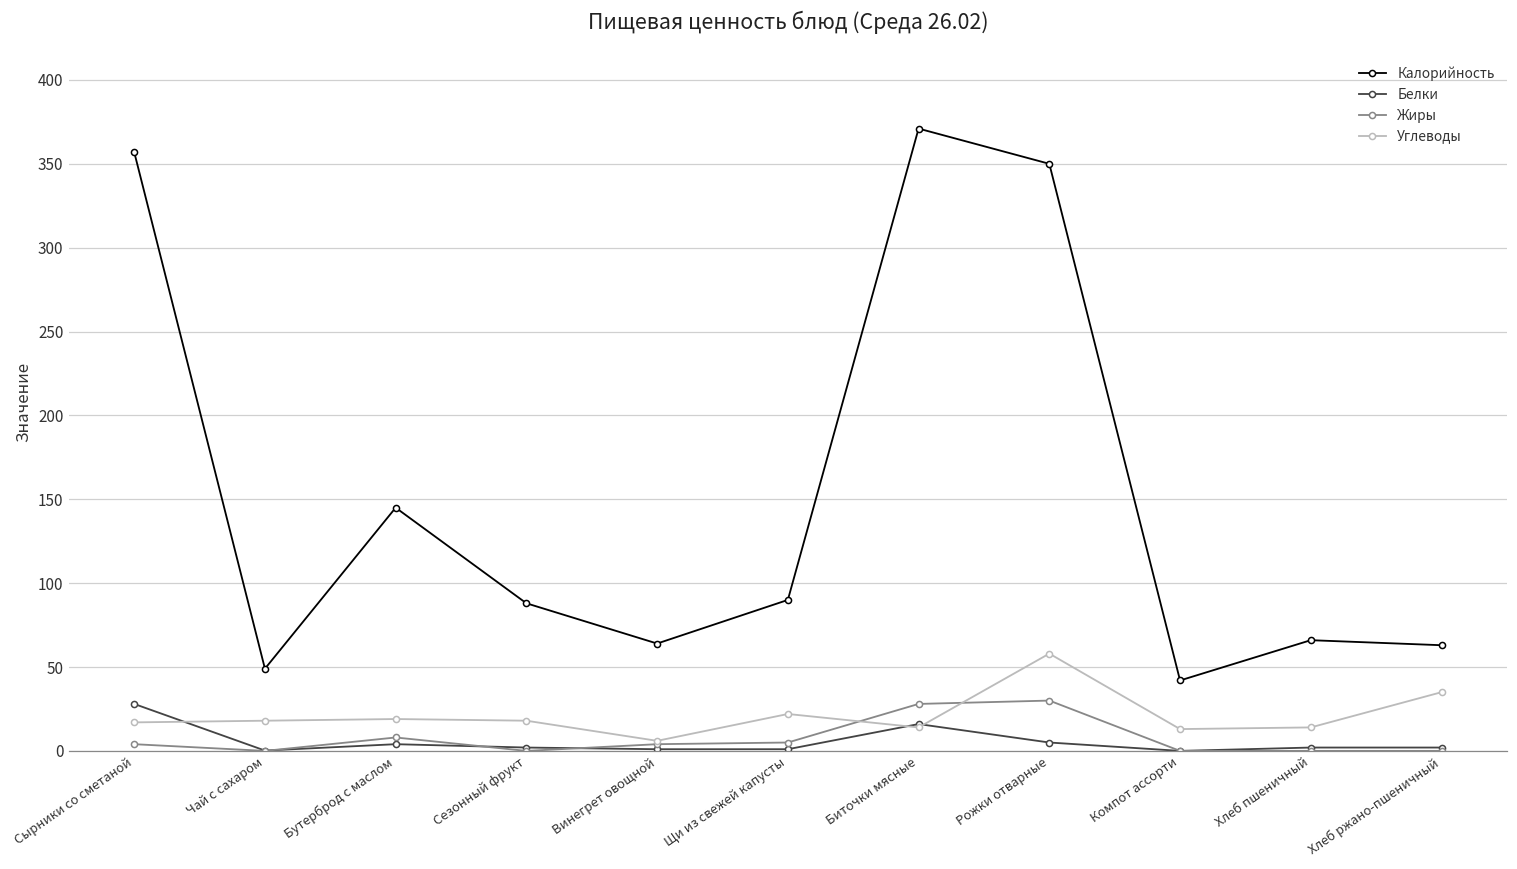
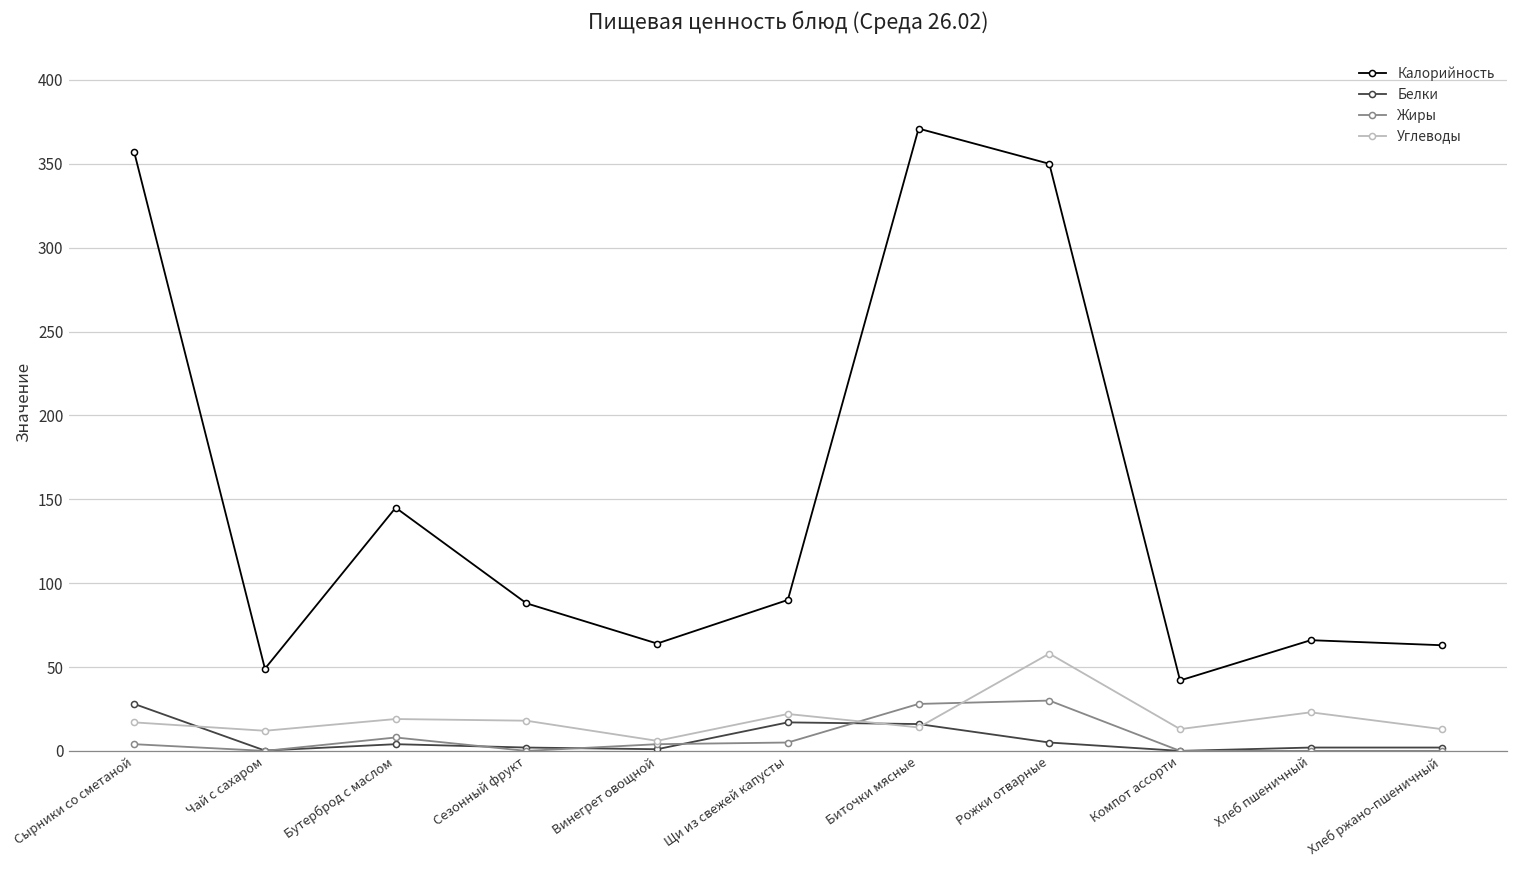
  {
    "Калорийность": {
      "Сырники со сметаной": 357,
      "Чай с сахаром": 49,
      "Бутерброд с маслом": 145,
      "Сезонный фрукт": 88,
      "Винегрет овощной": 64,
      "Щи из свежей капусты": 90,
      "Биточки мясные": 371,
      "Рожки отварные": 350,
      "Компот ассорти": 42,
      "Хлеб пшеничный": 66,
      "Хлеб ржано-пшеничный": 63
    },
    "Белки": {
      "Сырники со сметаной": 28,
      "Бутерброд с маслом": 4,
      "Сезонный фрукт": 2,
      "Винегрет овощной": 1,
-     "Щи из свежей капусты": 1,
+     "Щи из свежей капусты": 17,
      "Биточки мясные": 16,
      "Рожки отварные": 5,
      "Хлеб пшеничный": 2,
      "Хлеб ржано-пшеничный": 2
    },
    "Жиры": {
      "Сырники со сметаной": 4,
      "Бутерброд с маслом": 8,
      "Сезонный фрукт": 0,
      "Винегрет овощной": 4,
      "Щи из свежей капусты": 5,
      "Биточки мясные": 28,
      "Рожки отварные": 30,
      "Хлеб пшеничный": 0,
      "Хлеб ржано-пшеничный": 0
    },
    "Углеводы": {
      "Сырники со сметаной": 17,
-     "Чай с сахаром": 18,
+     "Чай с сахаром": 12,
      "Бутерброд с маслом": 19,
      "Сезонный фрукт": 18,
      "Винегрет овощной": 6,
      "Щи из свежей капусты": 22,
      "Биточки мясные": 14,
      "Рожки отварные": 58,
      "Компот ассорти": 13,
-     "Хлеб пшеничный": 14,
-     "Хлеб ржано-пшеничный": 35
+     "Хлеб пшеничный": 23,
+     "Хлеб ржано-пшеничный": 13
    }
  }
